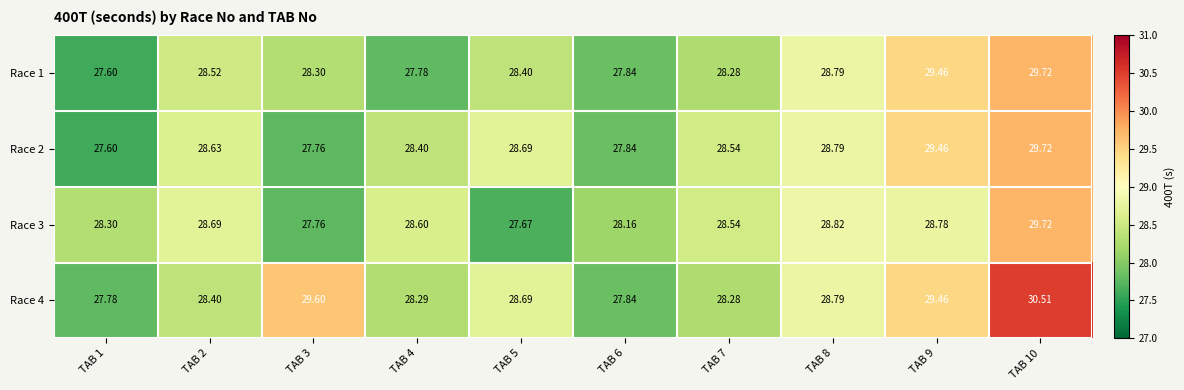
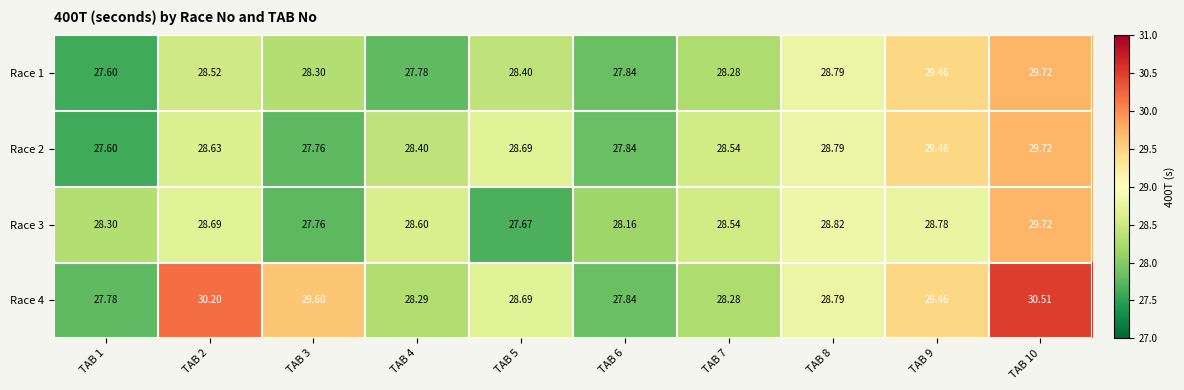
  {
    "Race 1": {
      "TAB 1": 27.60,
      "TAB 2": 28.52,
      "TAB 3": 28.30,
      "TAB 4": 27.78,
      "TAB 5": 28.40,
      "TAB 6": 27.84,
      "TAB 7": 28.28,
      "TAB 8": 28.79,
      "TAB 9": 29.46,
      "TAB 10": 29.72
    },
    "Race 2": {
      "TAB 1": 27.60,
      "TAB 2": 28.63,
      "TAB 3": 27.76,
      "TAB 4": 28.40,
      "TAB 5": 28.69,
      "TAB 6": 27.84,
      "TAB 7": 28.54,
      "TAB 8": 28.79,
      "TAB 9": 29.46,
      "TAB 10": 29.72
    },
    "Race 3": {
      "TAB 1": 28.30,
      "TAB 2": 28.69,
      "TAB 3": 27.76,
      "TAB 4": 28.60,
      "TAB 5": 27.67,
      "TAB 6": 28.16,
      "TAB 7": 28.54,
      "TAB 8": 28.82,
      "TAB 9": 28.78,
      "TAB 10": 29.72
    },
    "Race 4": {
      "TAB 1": 27.78,
-     "TAB 2": 28.40,
+     "TAB 2": 30.20,
      "TAB 3": 29.60,
      "TAB 4": 28.29,
      "TAB 5": 28.69,
      "TAB 6": 27.84,
      "TAB 7": 28.28,
      "TAB 8": 28.79,
      "TAB 9": 29.46,
      "TAB 10": 30.51
    }
  }
